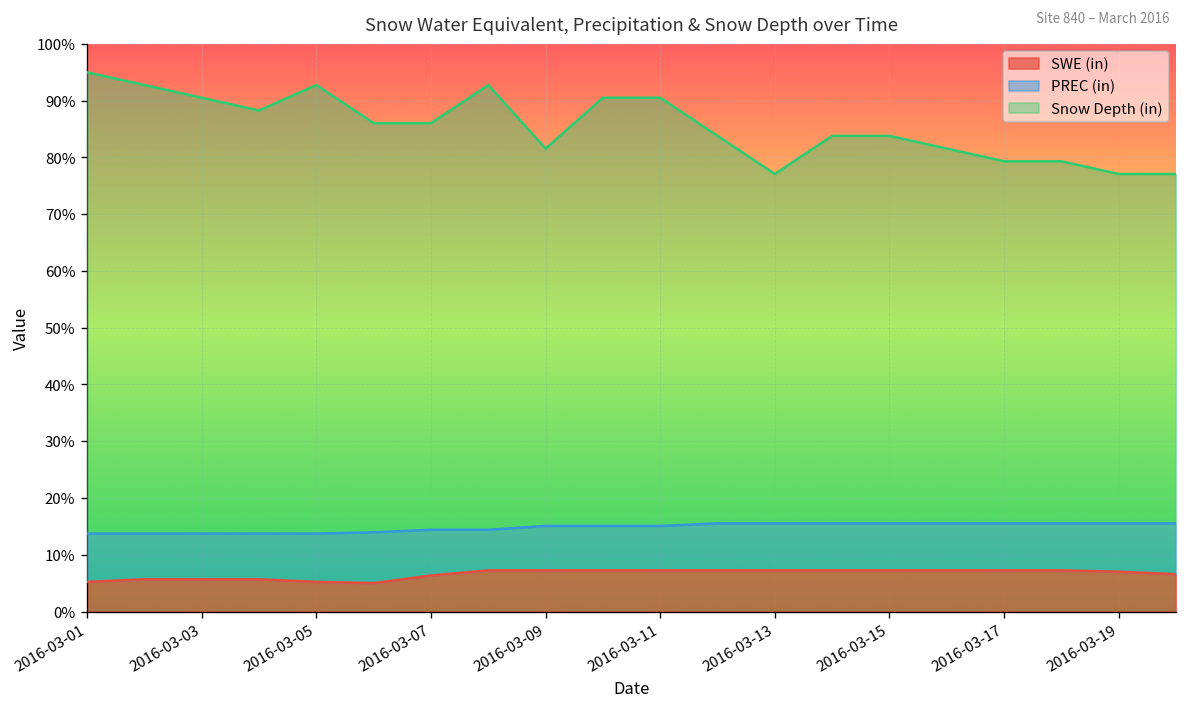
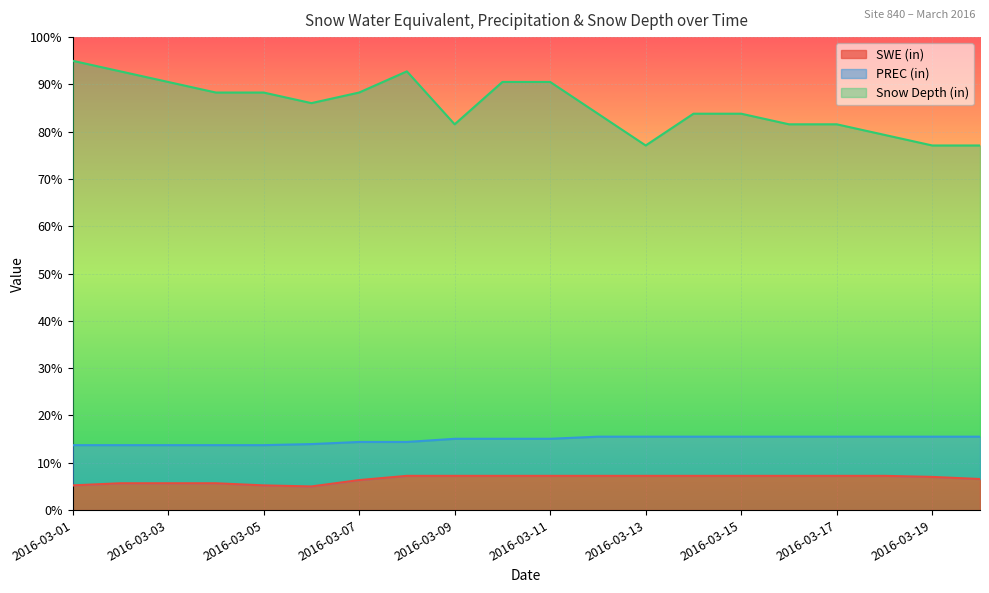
  {
    "SWE (in)": {
      "2016-03-01": "5%",
      "2016-03-03": "6%",
      "2016-03-05": "5%",
      "2016-03-07": "6%",
      "2016-03-09": "7%",
      "2016-03-11": "7%",
      "2016-03-13": "7%",
      "2016-03-15": "7%",
      "2016-03-17": "7%",
      "2016-03-19": "7%"
    },
    "PREC (in)": {
      "2016-03-01": "14%",
      "2016-03-03": "14%",
      "2016-03-05": "14%",
      "2016-03-07": "14%",
      "2016-03-09": "15%",
      "2016-03-11": "15%",
      "2016-03-13": "16%",
      "2016-03-15": "16%",
      "2016-03-17": "16%",
      "2016-03-19": "16%"
    },
    "Snow Depth (in)": {
      "2016-03-01": "95%",
      "2016-03-03": "91%",
-     "2016-03-05": "93%",
-     "2016-03-07": "86%",
+     "2016-03-05": "88%",
+     "2016-03-07": "88%",
      "2016-03-09": "82%",
      "2016-03-11": "91%",
      "2016-03-13": "77%",
      "2016-03-15": "84%",
-     "2016-03-17": "79%",
+     "2016-03-17": "82%",
      "2016-03-19": "77%"
    }
  }
